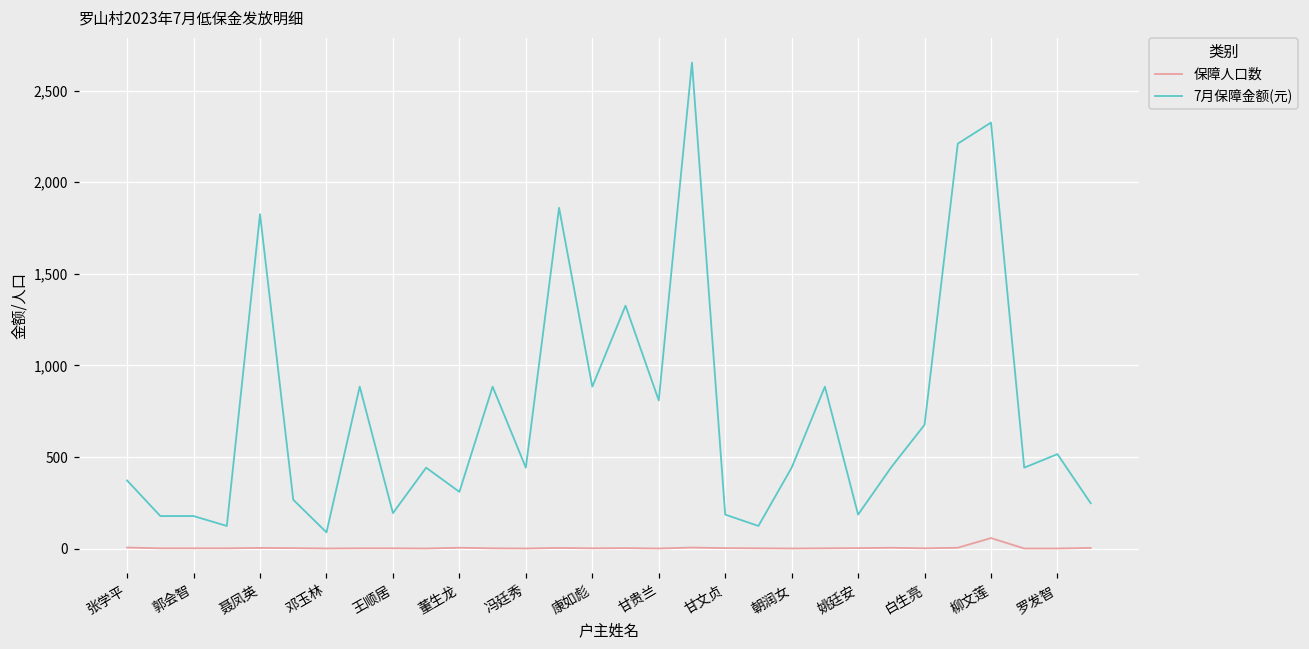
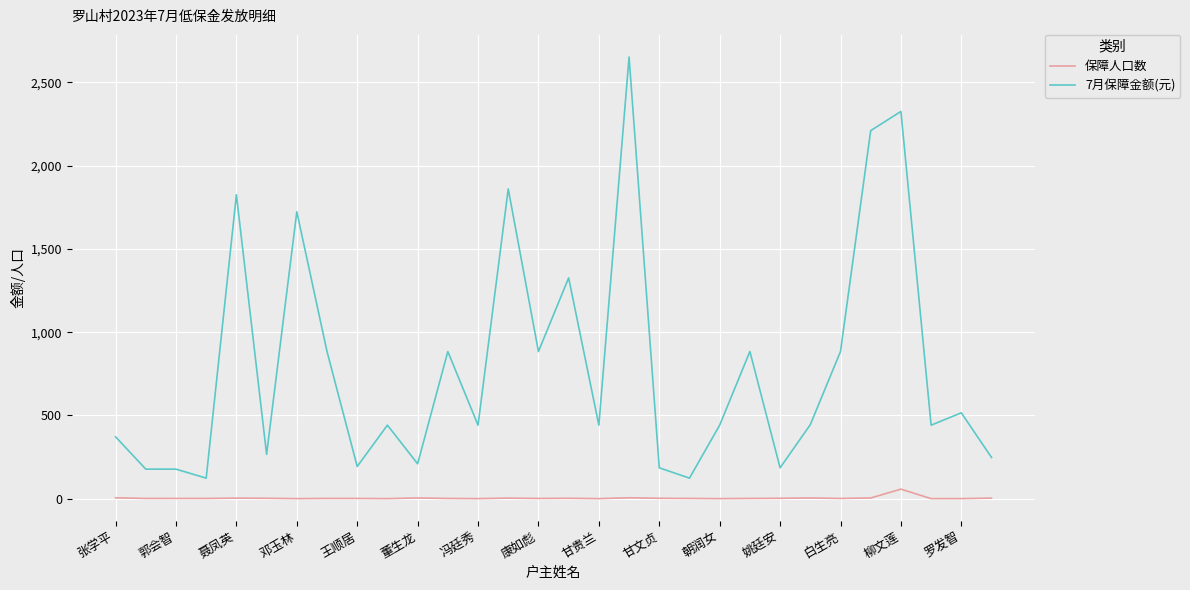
  {
    "保障人口数": {
      "张学平": "10",
      "郭会智": "0",
      "聂凤英": "0",
      "邓玉林": "0",
      "王顺居": "0",
      "董生龙": "10",
      "冯廷秀": "0",
      "康如彪": "0",
      "甘贵兰": "0",
      "甘文贞": "0",
      "朝润女": "0",
      "姚廷安": "0",
      "白生亮": "0",
      "柳文莲": "60",
      "罗发智": "0"
    },
    "7月保障金额(元)": {
      "张学平": "370",
      "郭会智": "180",
      "聂凤英": "1,830",
-     "邓玉林": "90",
+     "邓玉林": "1,720",
      "王顺居": "190",
-     "董生龙": "310",
+     "董生龙": "210",
      "冯廷秀": "440",
      "康如彪": "880",
-     "甘贵兰": "810",
+     "甘贵兰": "440",
      "甘文贞": "190",
      "朝润女": "440",
      "姚廷安": "190",
-     "白生亮": "680",
+     "白生亮": "880",
      "柳文莲": "2,330",
      "罗发智": "520"
    }
  }
